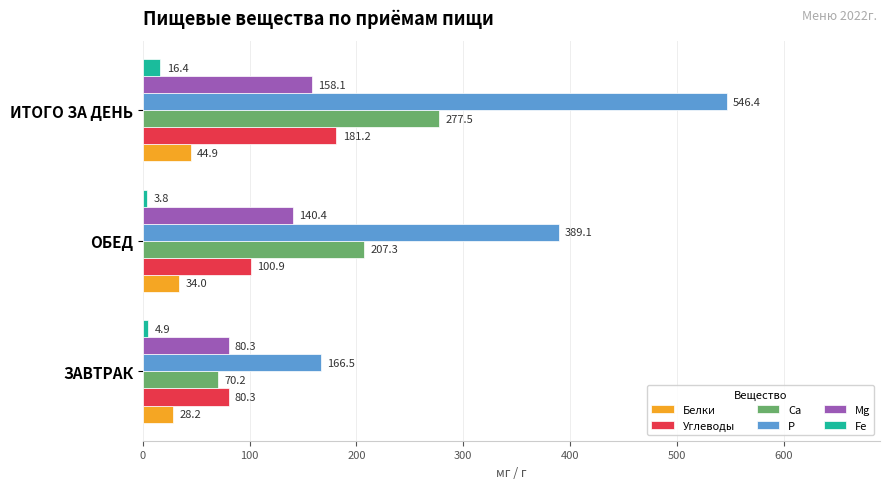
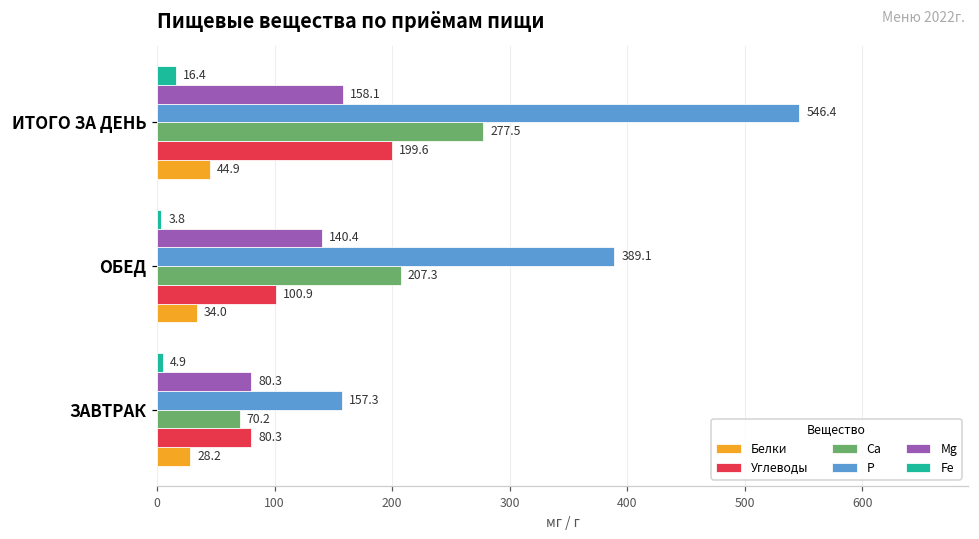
  {
    "Белки": {
      "ИТОГО ЗА ДЕНЬ": 44.9,
      "ОБЕД": 34.0,
      "ЗАВТРАК": 28.2
    },
    "Углеводы": {
-     "ИТОГО ЗА ДЕНЬ": 181.2,
+     "ИТОГО ЗА ДЕНЬ": 199.6,
      "ОБЕД": 100.9,
      "ЗАВТРАК": 80.3
    },
    "Са": {
      "ИТОГО ЗА ДЕНЬ": 277.5,
      "ОБЕД": 207.3,
      "ЗАВТРАК": 70.2
    },
    "Р": {
      "ИТОГО ЗА ДЕНЬ": 546.4,
      "ОБЕД": 389.1,
-     "ЗАВТРАК": 166.5
+     "ЗАВТРАК": 157.3
    },
    "Mg": {
      "ИТОГО ЗА ДЕНЬ": 158.1,
      "ОБЕД": 140.4,
      "ЗАВТРАК": 80.3
    },
    "Fe": {
      "ИТОГО ЗА ДЕНЬ": 16.4,
      "ОБЕД": 3.8,
      "ЗАВТРАК": 4.9
    }
  }
